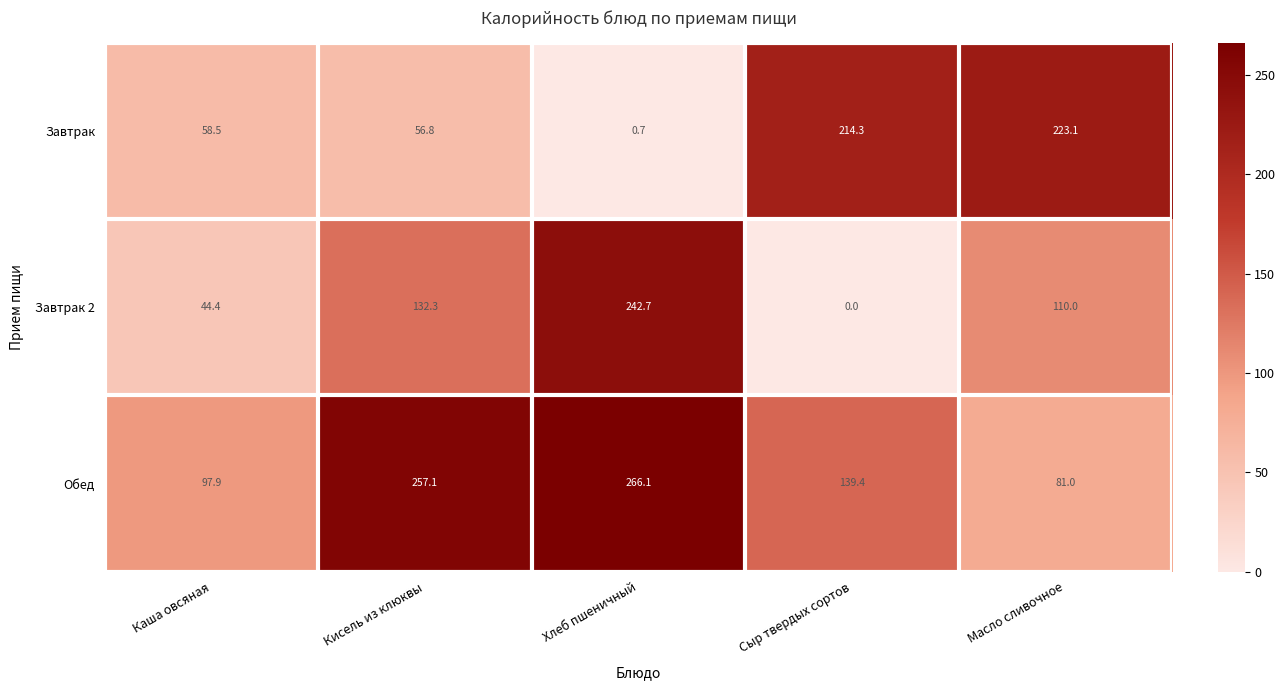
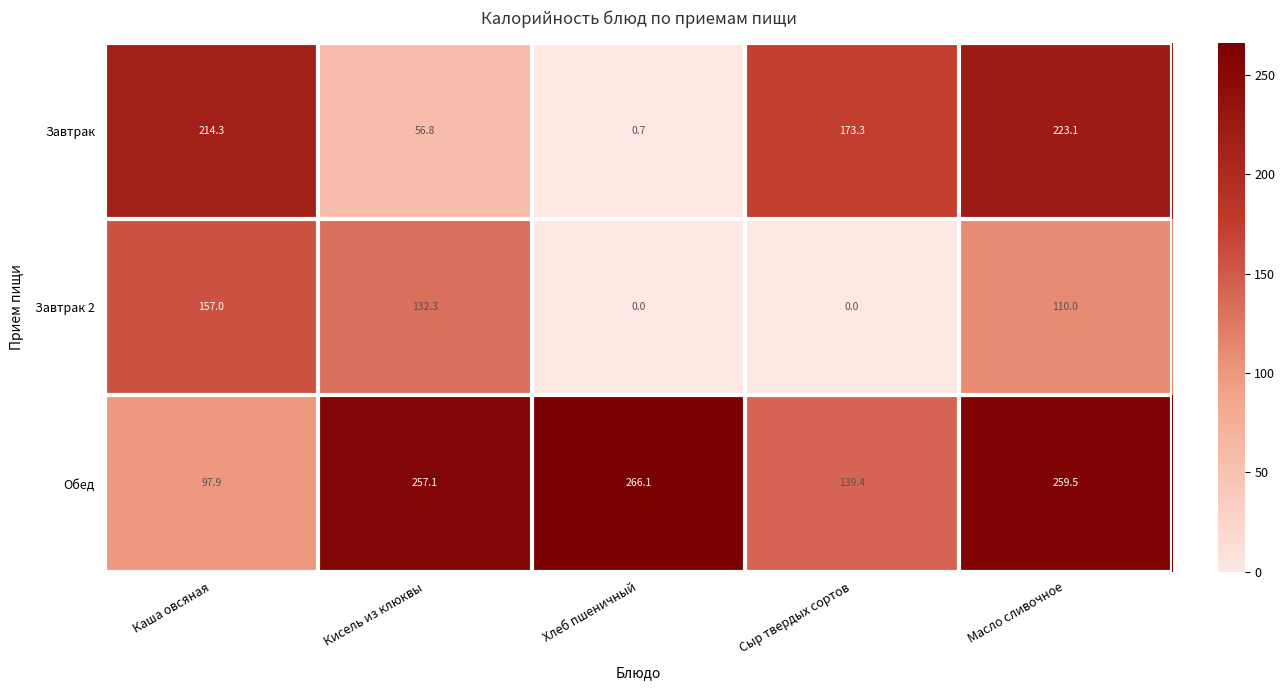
  {
    "Завтрак": {
-     "Каша овсяная": 58.5,
+     "Каша овсяная": 214.3,
      "Кисель из клюквы": 56.8,
      "Хлеб пшеничный": 0.7,
-     "Сыр твердых сортов": 214.3,
+     "Сыр твердых сортов": 173.3,
      "Масло сливочное": 223.1
    },
    "Завтрак 2": {
-     "Каша овсяная": 44.4,
+     "Каша овсяная": 157.0,
      "Кисель из клюквы": 132.3,
-     "Хлеб пшеничный": 242.7,
+     "Хлеб пшеничный": 0.0,
      "Сыр твердых сортов": 0.0,
      "Масло сливочное": 110.0
    },
    "Обед": {
      "Каша овсяная": 97.9,
      "Кисель из клюквы": 257.1,
      "Хлеб пшеничный": 266.1,
      "Сыр твердых сортов": 139.4,
-     "Масло сливочное": 81.0
+     "Масло сливочное": 259.5
    }
  }
